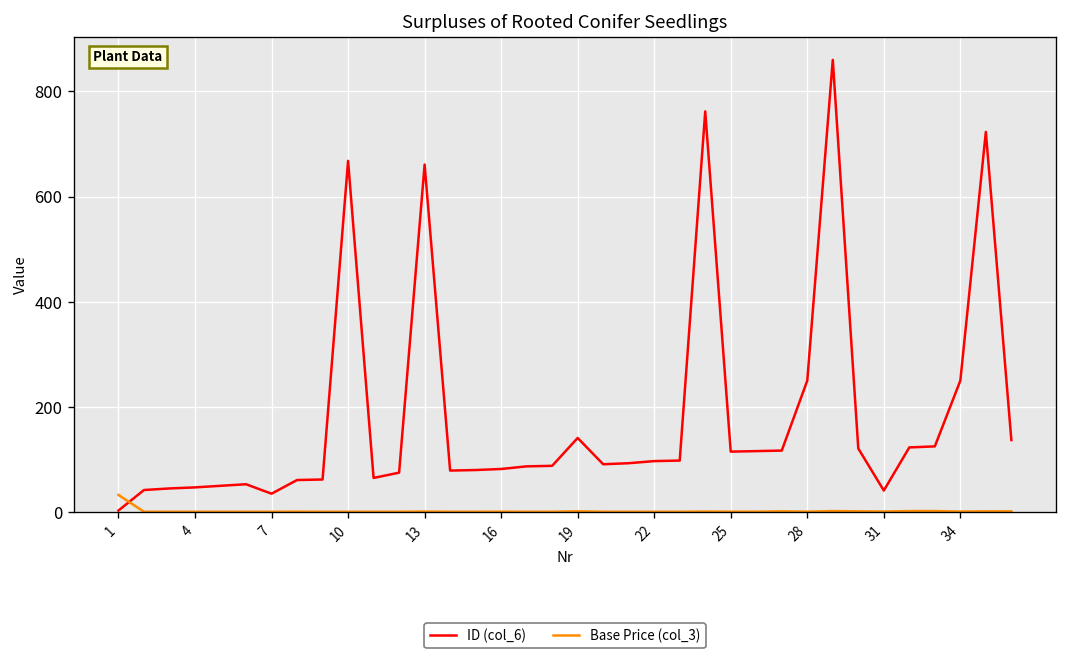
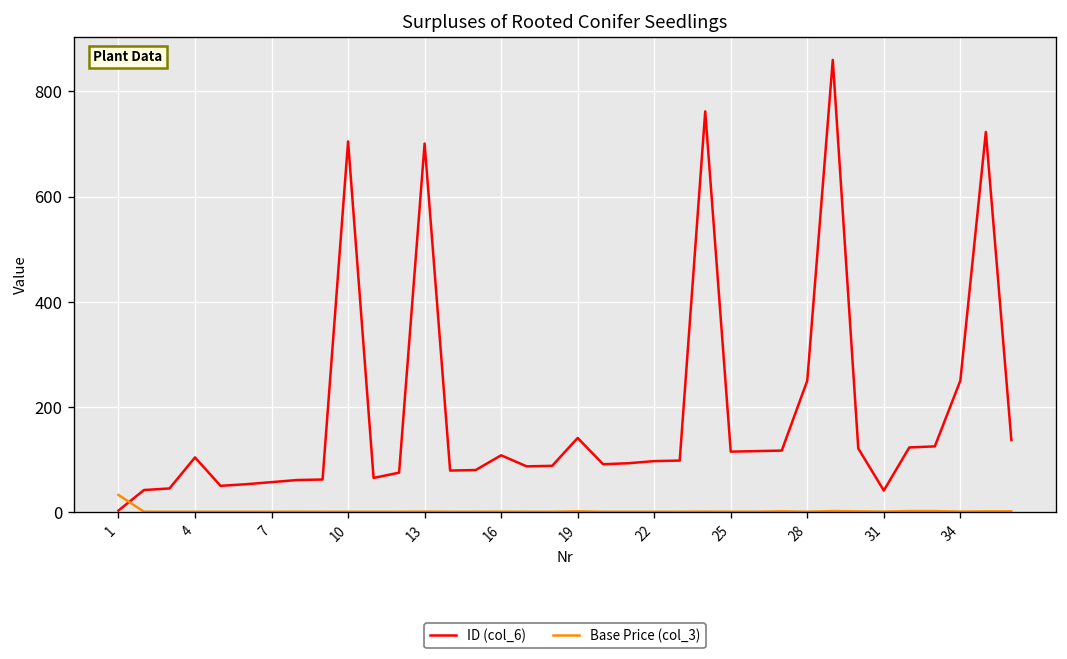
  {
    "ID (col_6)": {
      "1": 0,
-     "4": 50,
-     "7": 40,
-     "10": 670,
-     "13": 660,
-     "16": 80,
+     "4": 100,
+     "7": 60,
+     "10": 710,
+     "13": 700,
+     "16": 110,
      "19": 140,
      "22": 100,
      "25": 120,
      "28": 250,
      "31": 40,
      "34": 250
    },
    "Base Price (col_3)": {
      "1": 30,
      "4": 0,
      "7": 0,
      "10": 0,
      "13": 0,
      "16": 0,
      "19": 0,
      "22": 0,
      "25": 0,
      "28": 0,
      "31": 0,
      "34": 0
    }
  }
